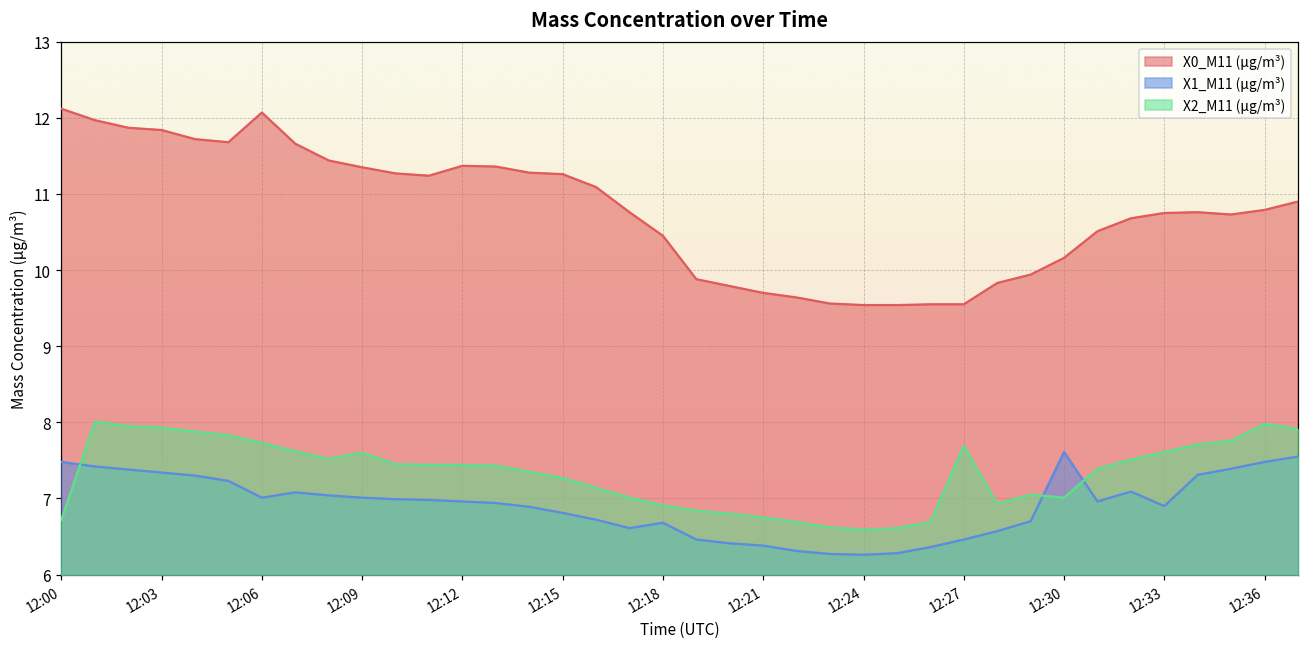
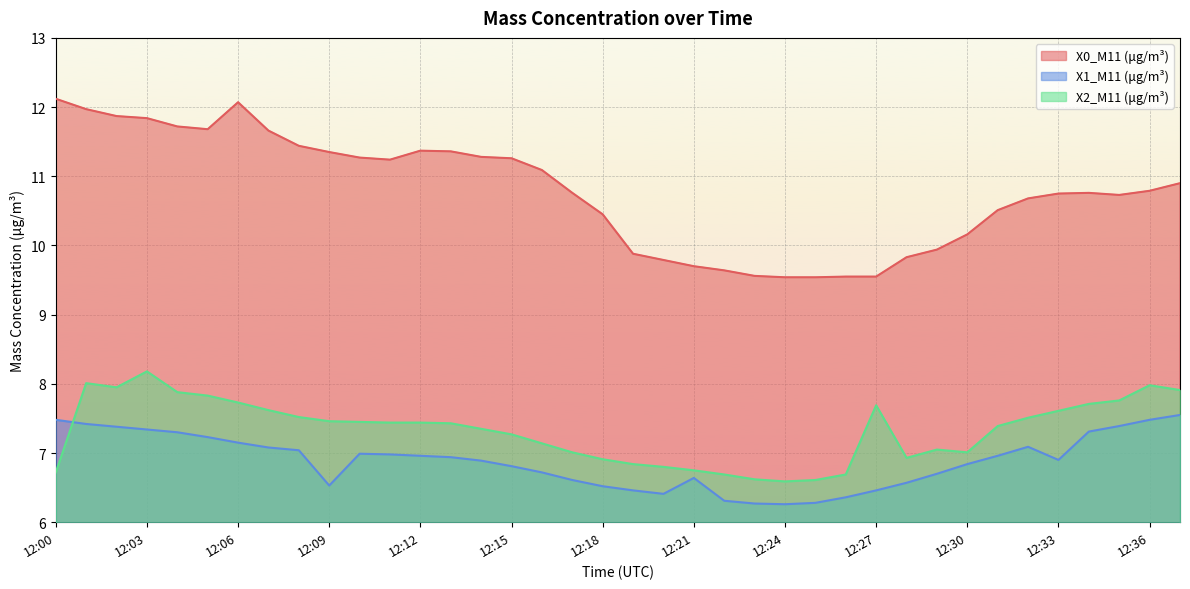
  {
    "X0_M11 (μg/m³)": {
      "12:00": 12.1,
      "12:03": 11.8,
      "12:06": 12.1,
      "12:09": 11.4,
      "12:12": 11.4,
      "12:15": 11.3,
      "12:18": 10.5,
      "12:21": 9.7,
      "12:24": 9.5,
      "12:27": 9.6,
      "12:30": 10.2,
      "12:33": 10.8,
      "12:36": 10.8
    },
    "X1_M11 (μg/m³)": {
      "12:00": 7.5,
      "12:03": 7.3,
-     "12:06": 7.0,
-     "12:09": 7.0,
+     "12:06": 7.2,
+     "12:09": 6.5,
      "12:12": 7.0,
      "12:15": 6.8,
-     "12:18": 6.7,
-     "12:21": 6.4,
+     "12:18": 6.5,
+     "12:21": 6.6,
      "12:24": 6.3,
      "12:27": 6.5,
-     "12:30": 7.6,
+     "12:30": 6.8,
      "12:33": 6.9,
      "12:36": 7.5
    },
    "X2_M11 (μg/m³)": {
      "12:00": 6.7,
-     "12:03": 7.9,
+     "12:03": 8.2,
      "12:06": 7.7,
-     "12:09": 7.6,
+     "12:09": 7.5,
      "12:12": 7.4,
      "12:15": 7.3,
      "12:18": 6.9,
      "12:21": 6.8,
      "12:24": 6.6,
      "12:27": 7.7,
      "12:30": 7.0,
      "12:33": 7.6,
      "12:36": 8.0
    }
  }
